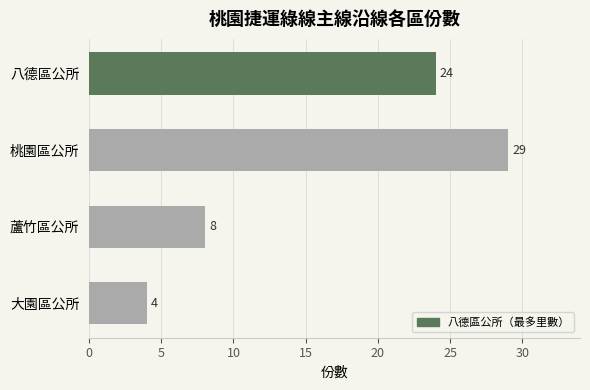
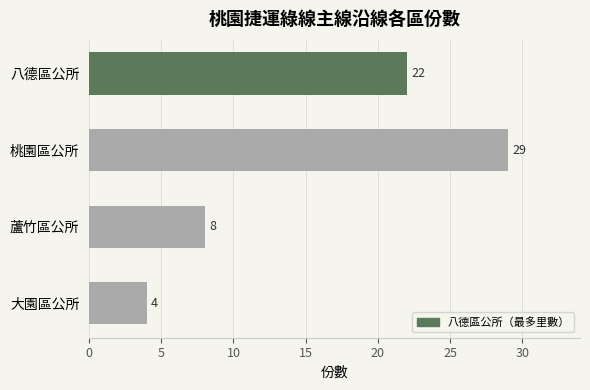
  {
-   "八德區公所": 24,
+   "八德區公所": 22,
    "桃園區公所": 29,
    "蘆竹區公所": 8,
    "大園區公所": 4
  }
